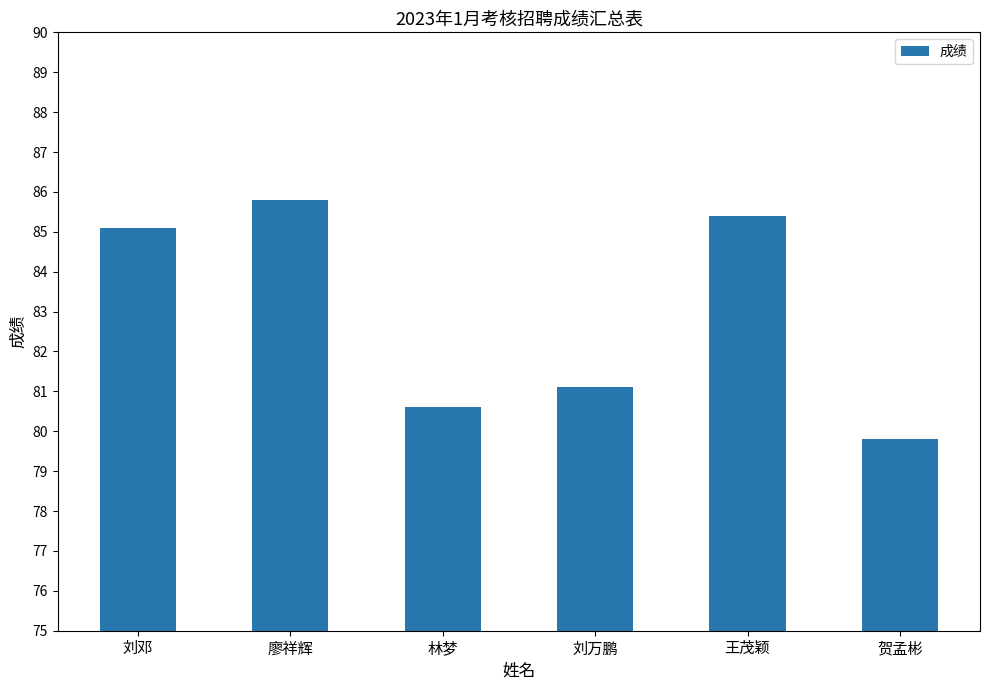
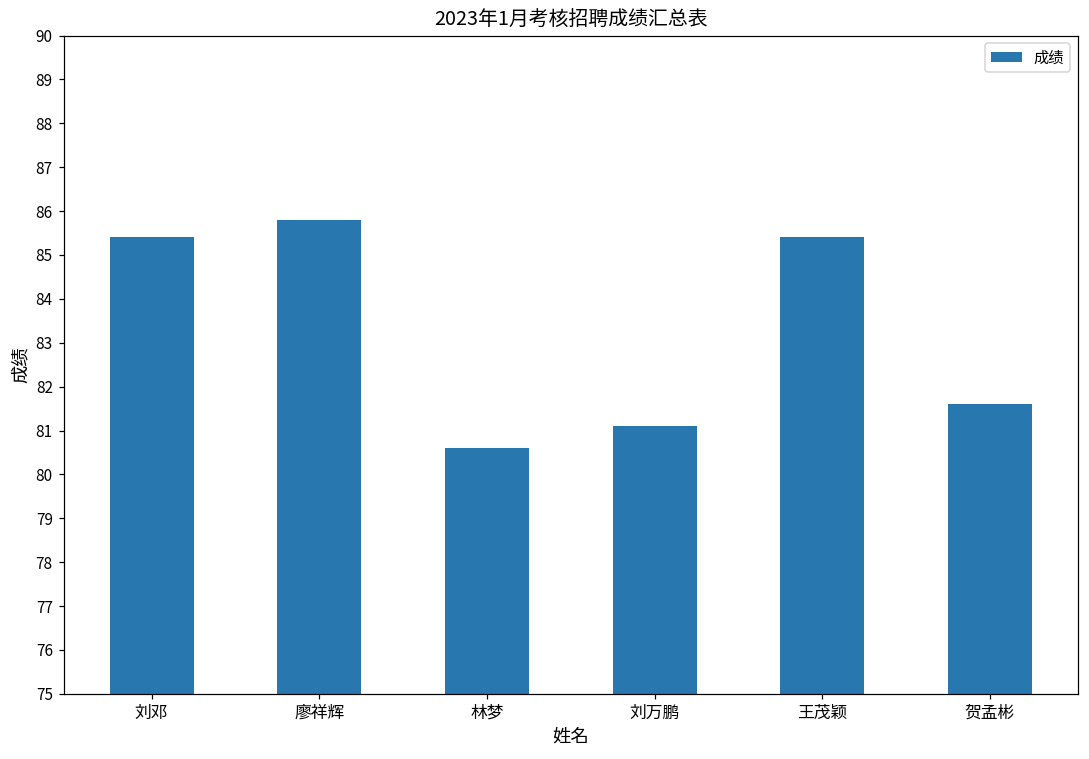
  {
-   "刘邓": 85.1,
+   "刘邓": 85.4,
    "廖祥辉": 85.8,
    "林梦": 80.6,
    "刘万鹏": 81.1,
    "王茂颖": 85.4,
-   "贺孟彬": 79.8
+   "贺孟彬": 81.6
  }
